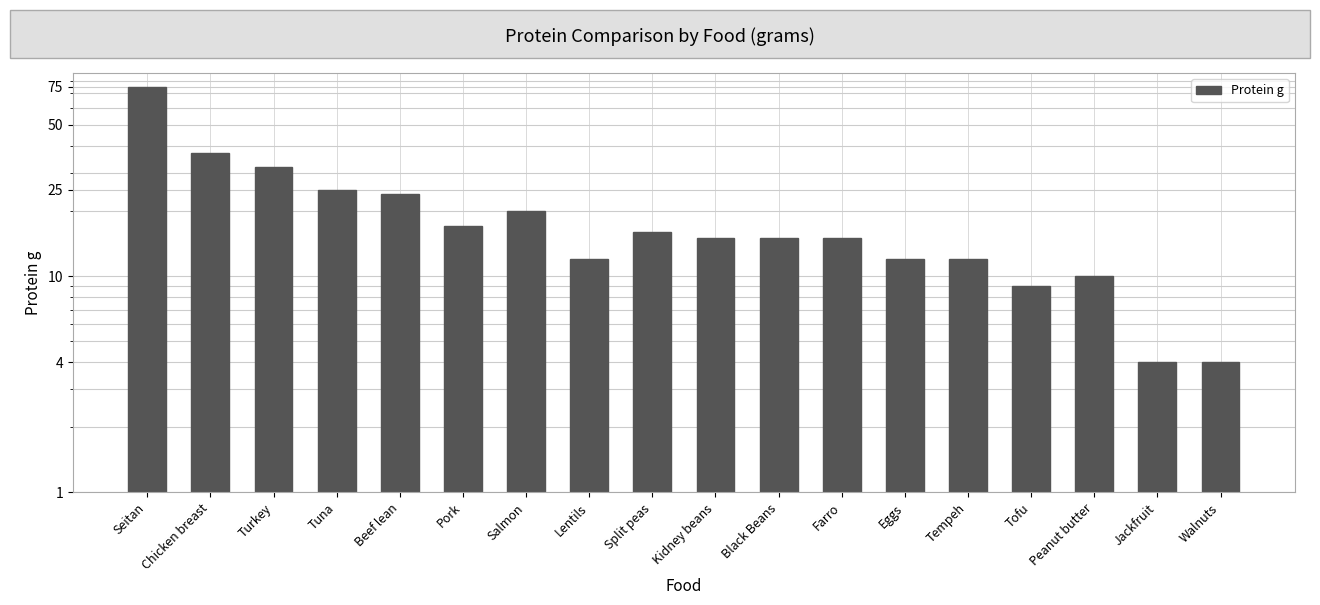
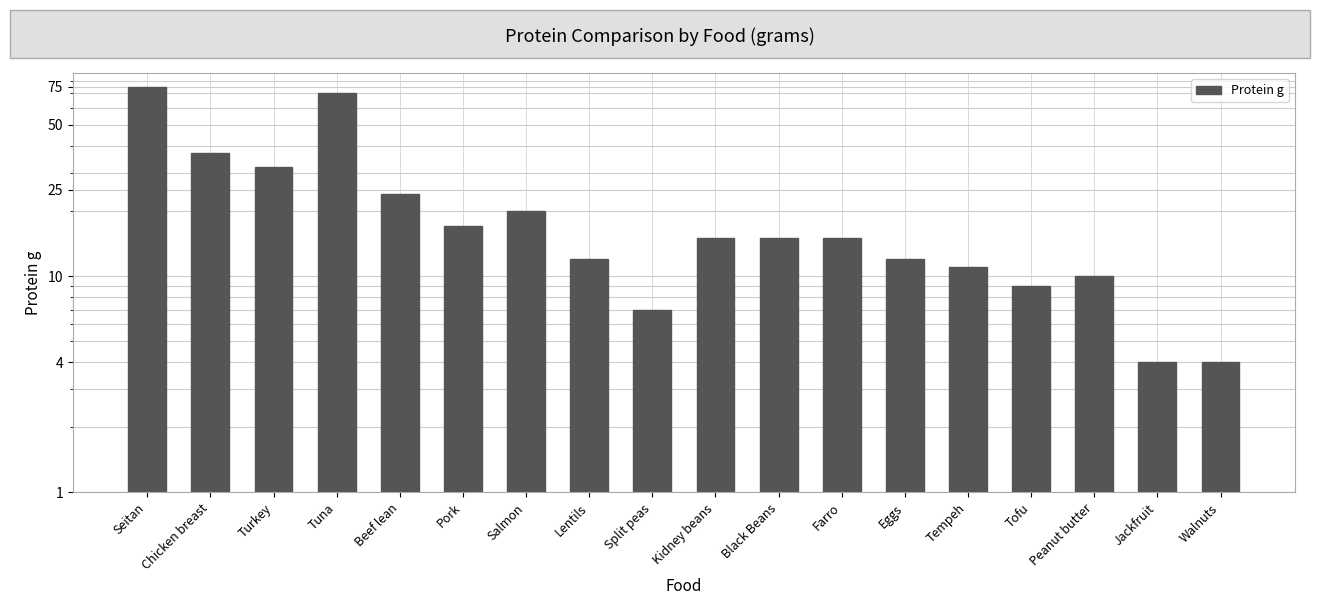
  {
    "Seitan": 75,
    "Chicken breast": 37,
    "Turkey": 32,
-   "Tuna": 25,
+   "Tuna": 70,
    "Beef lean": 24,
    "Pork": 17,
    "Salmon": 20,
    "Lentils": 12,
-   "Split peas": 16,
+   "Split peas": 7,
    "Kidney beans": 15,
    "Black Beans": 15,
    "Farro": 15,
    "Eggs": 12,
-   "Tempeh": 12,
+   "Tempeh": 11,
    "Tofu": 9,
    "Peanut butter": 10,
    "Jackfruit": 4,
    "Walnuts": 4
  }
